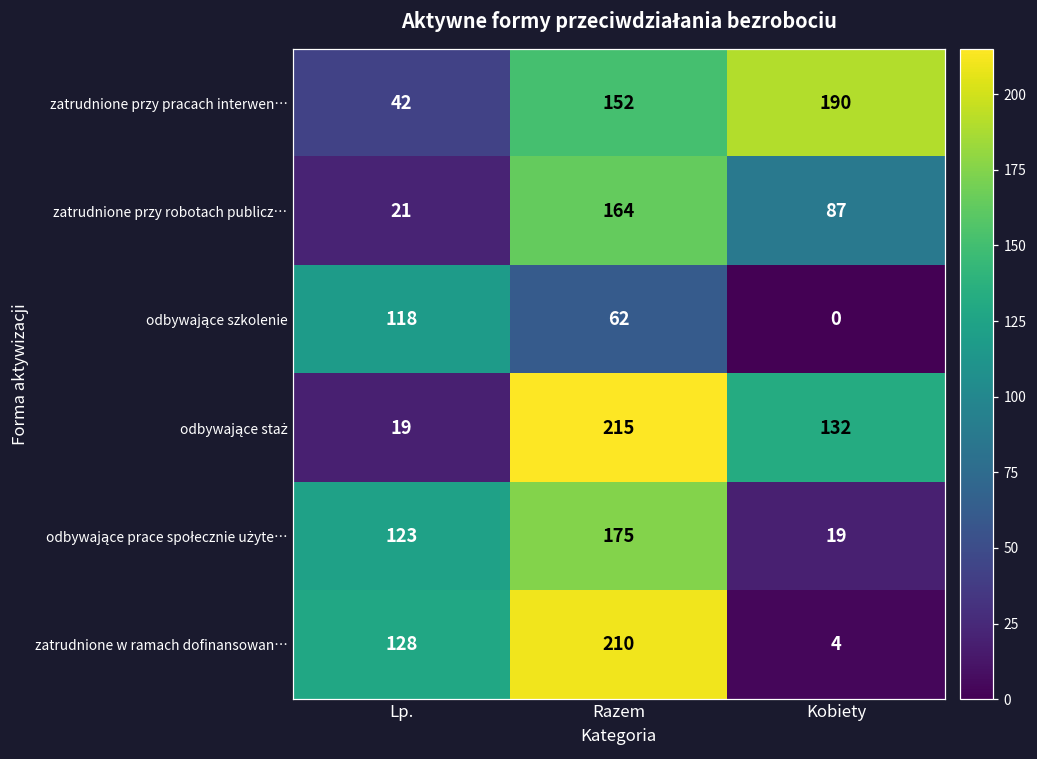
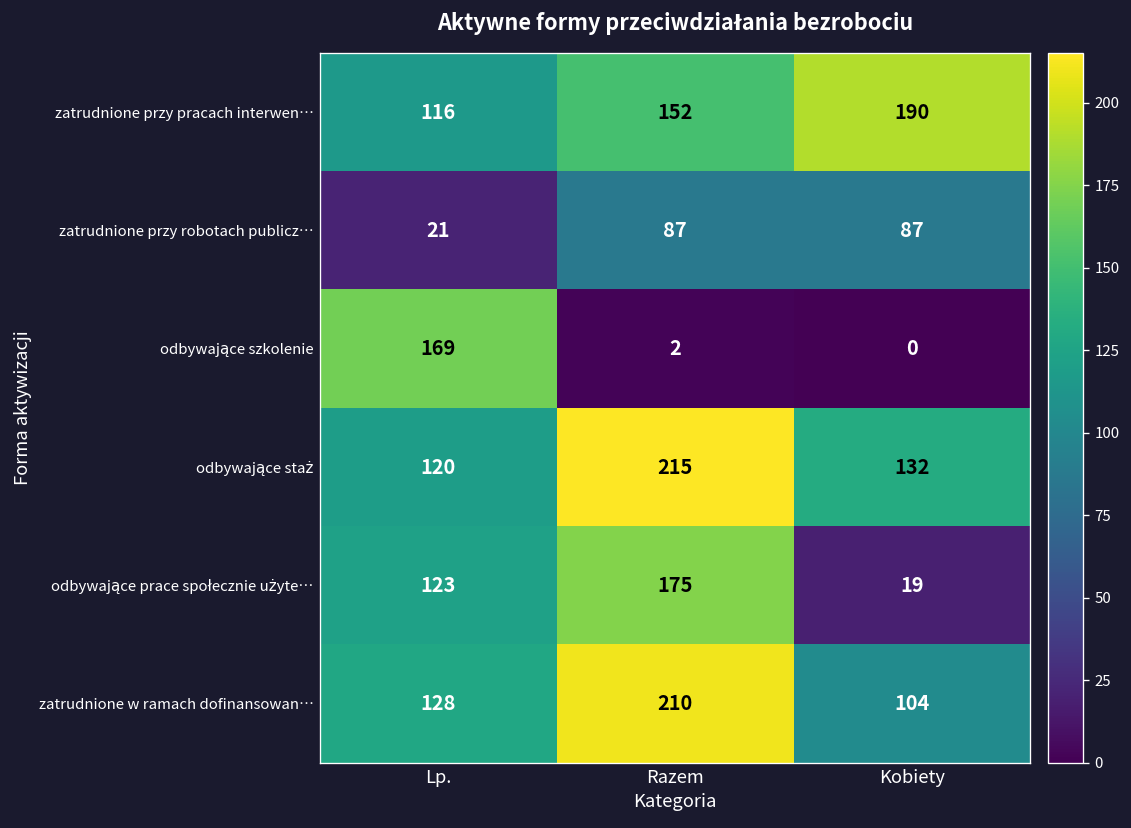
  {
    "zatrudnione przy pracach interwen…": {
-     "Lp.": 42,
+     "Lp.": 116,
      "Razem": 152,
      "Kobiety": 190
    },
    "zatrudnione przy robotach publicz…": {
      "Lp.": 21,
-     "Razem": 164,
+     "Razem": 87,
      "Kobiety": 87
    },
    "odbywające szkolenie": {
-     "Lp.": 118,
-     "Razem": 62,
+     "Lp.": 169,
+     "Razem": 2,
      "Kobiety": 0
    },
    "odbywające staż": {
-     "Lp.": 19,
+     "Lp.": 120,
      "Razem": 215,
      "Kobiety": 132
    },
    "odbywające prace społecznie użyte…": {
      "Lp.": 123,
      "Razem": 175,
      "Kobiety": 19
    },
    "zatrudnione w ramach dofinansowan…": {
      "Lp.": 128,
      "Razem": 210,
-     "Kobiety": 4
+     "Kobiety": 104
    }
  }
